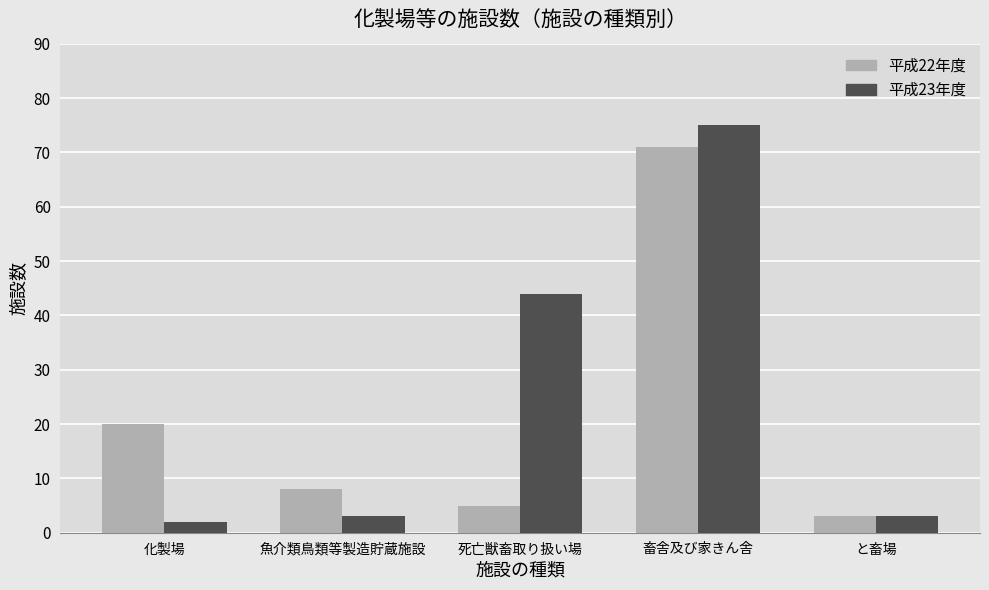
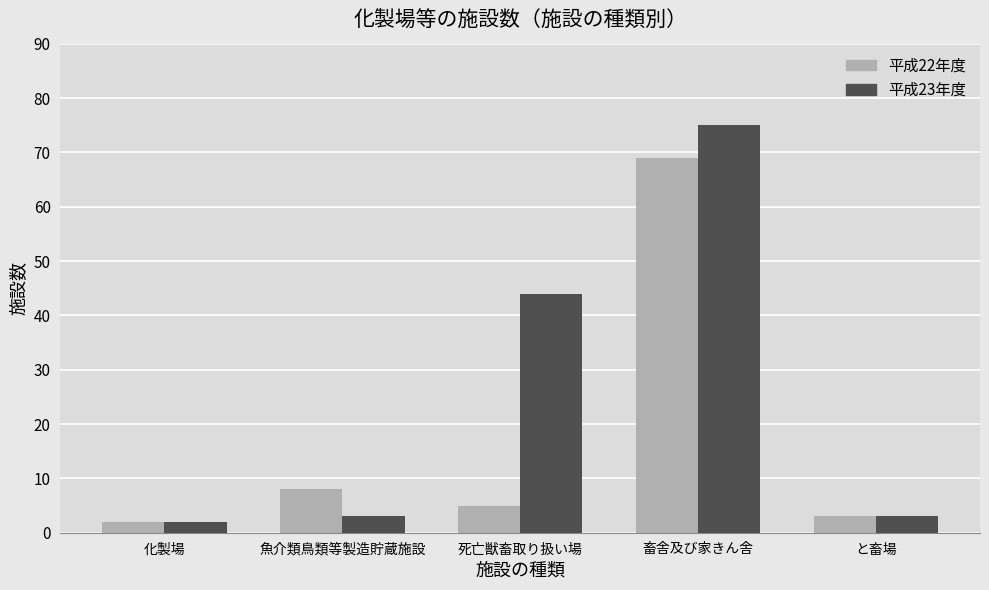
  {
    "平成22年度": {
-     "化製場": 20,
+     "化製場": 2,
      "魚介類鳥類等製造貯蔵施設": 8,
      "死亡獣畜取り扱い場": 5,
-     "畜舎及び家きん舎": 71,
+     "畜舎及び家きん舎": 69,
      "と畜場": 3
    },
    "平成23年度": {
      "化製場": 2,
      "魚介類鳥類等製造貯蔵施設": 3,
      "死亡獣畜取り扱い場": 44,
      "畜舎及び家きん舎": 75,
      "と畜場": 3
    }
  }
